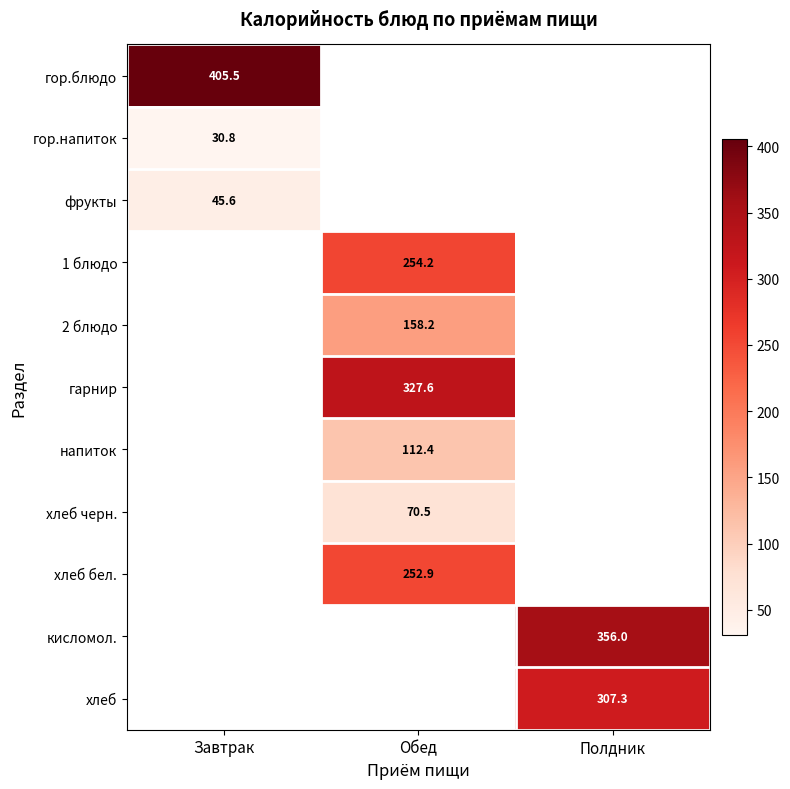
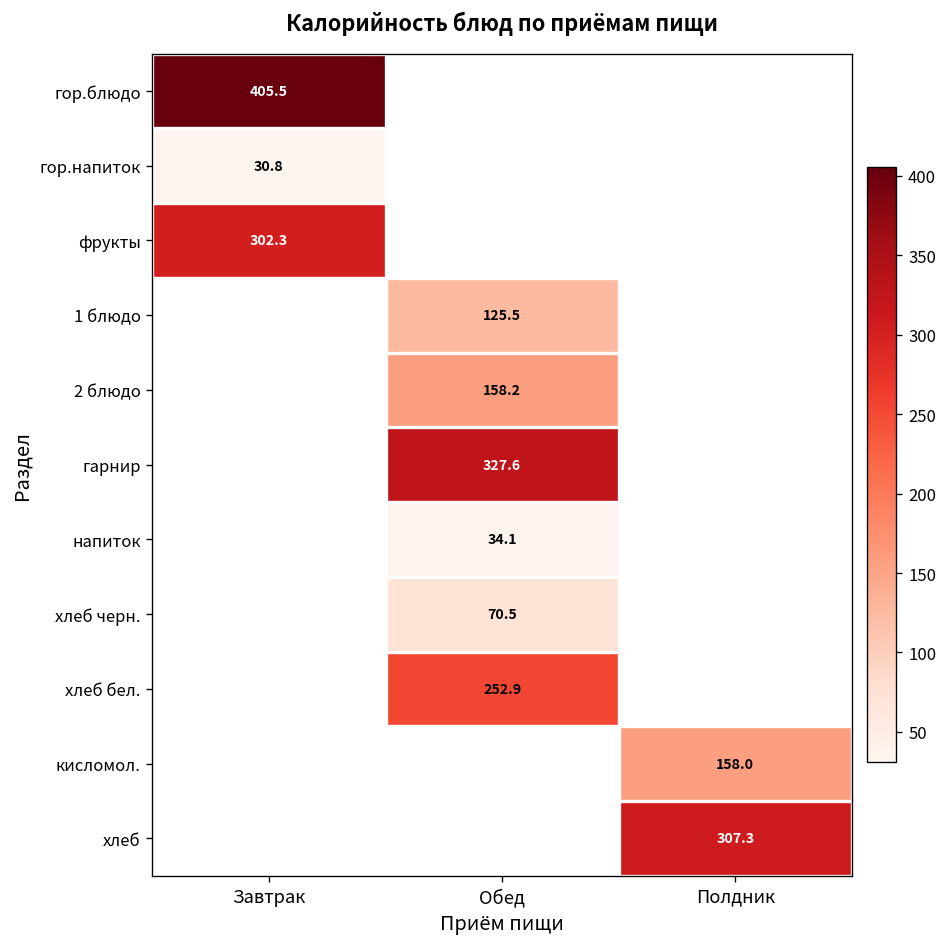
  {
    "гор.блюдо": {
      "Завтрак": 405.5
    },
    "гор.напиток": {
      "Завтрак": 30.8
    },
    "фрукты": {
-     "Завтрак": 45.6
+     "Завтрак": 302.3
    },
    "1 блюдо": {
-     "Обед": 254.2
+     "Обед": 125.5
    },
    "2 блюдо": {
      "Обед": 158.2
    },
    "гарнир": {
      "Обед": 327.6
    },
    "напиток": {
-     "Обед": 112.4
+     "Обед": 34.1
    },
    "хлеб черн.": {
      "Обед": 70.5
    },
    "хлеб бел.": {
      "Обед": 252.9
    },
    "кисломол.": {
-     "Полдник": 356.0
+     "Полдник": 158.0
    },
    "хлеб": {
      "Полдник": 307.3
    }
  }
